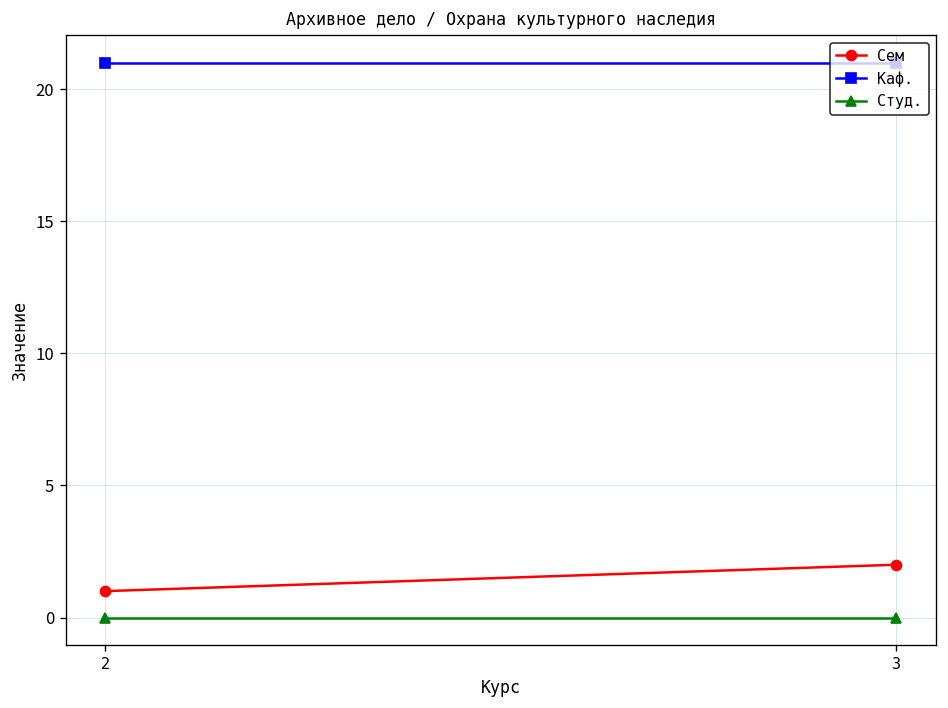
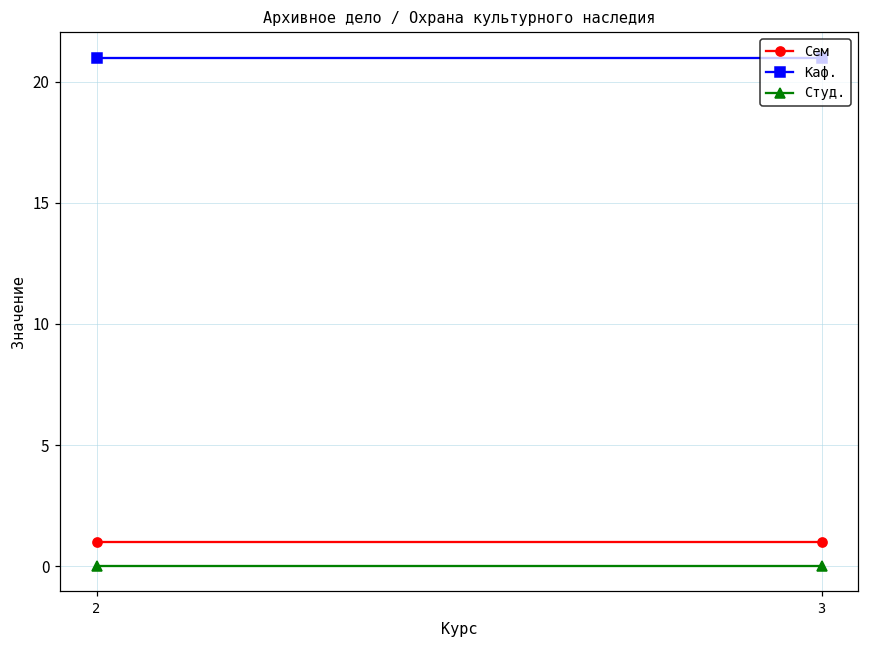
  {
    "Сем": {
      "2": 1,
-     "3": 2
+     "3": 1
    },
    "Каф.": {
      "2": 21
    },
    "Студ.": {
      "2": 0,
      "3": 0
    }
  }
